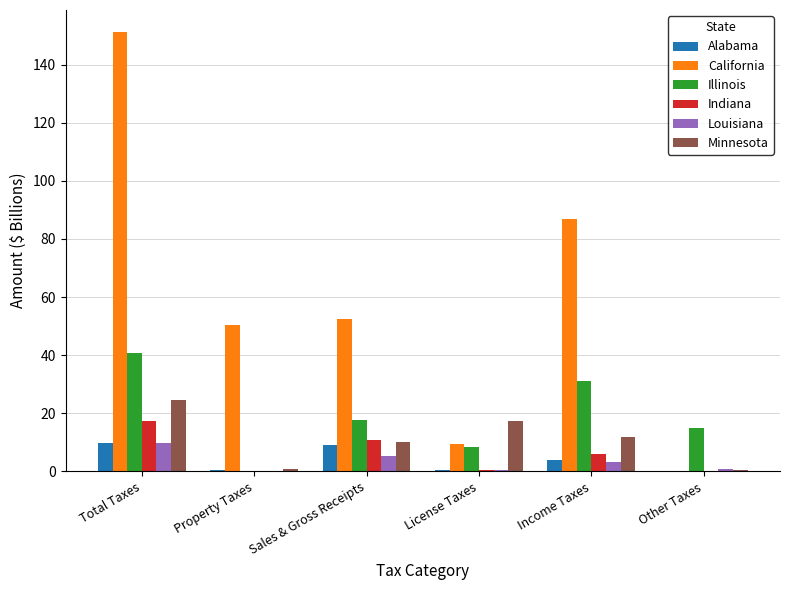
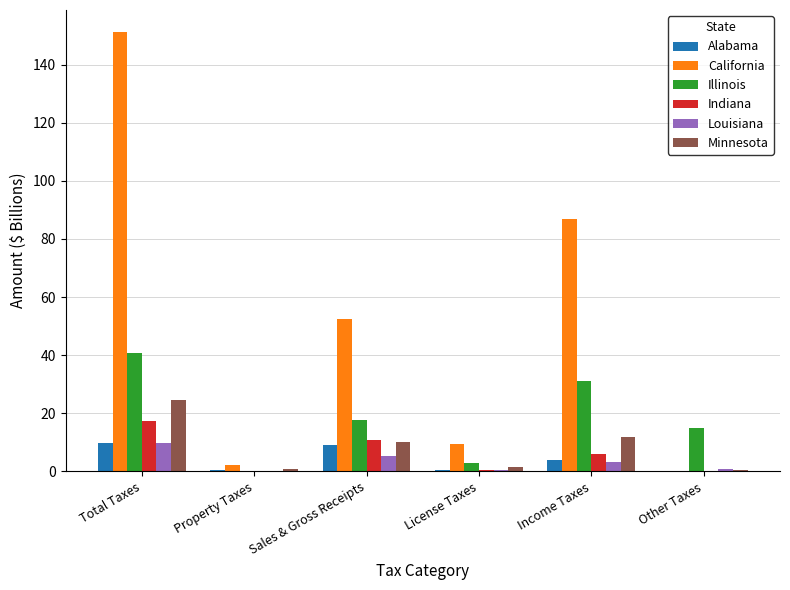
  {
    "Alabama": {
      "Total Taxes": 10,
      "Sales & Gross Receipts": 9,
      "Income Taxes": 4
    },
    "California": {
      "Total Taxes": 151,
-     "Property Taxes": 50,
+     "Property Taxes": 2,
      "Sales & Gross Receipts": 52,
      "License Taxes": 9,
      "Income Taxes": 87
    },
    "Illinois": {
      "Total Taxes": 41,
      "Sales & Gross Receipts": 18,
-     "License Taxes": 9,
+     "License Taxes": 3,
      "Income Taxes": 31,
      "Other Taxes": 15
    },
    "Indiana": {
      "Total Taxes": 17,
      "Sales & Gross Receipts": 11,
      "Income Taxes": 6
    },
    "Louisiana": {
      "Total Taxes": 10,
      "Sales & Gross Receipts": 5,
      "Income Taxes": 3
    },
    "Minnesota": {
      "Total Taxes": 24,
      "Sales & Gross Receipts": 10,
-     "License Taxes": 17,
+     "License Taxes": 1,
      "Income Taxes": 12
    }
  }
